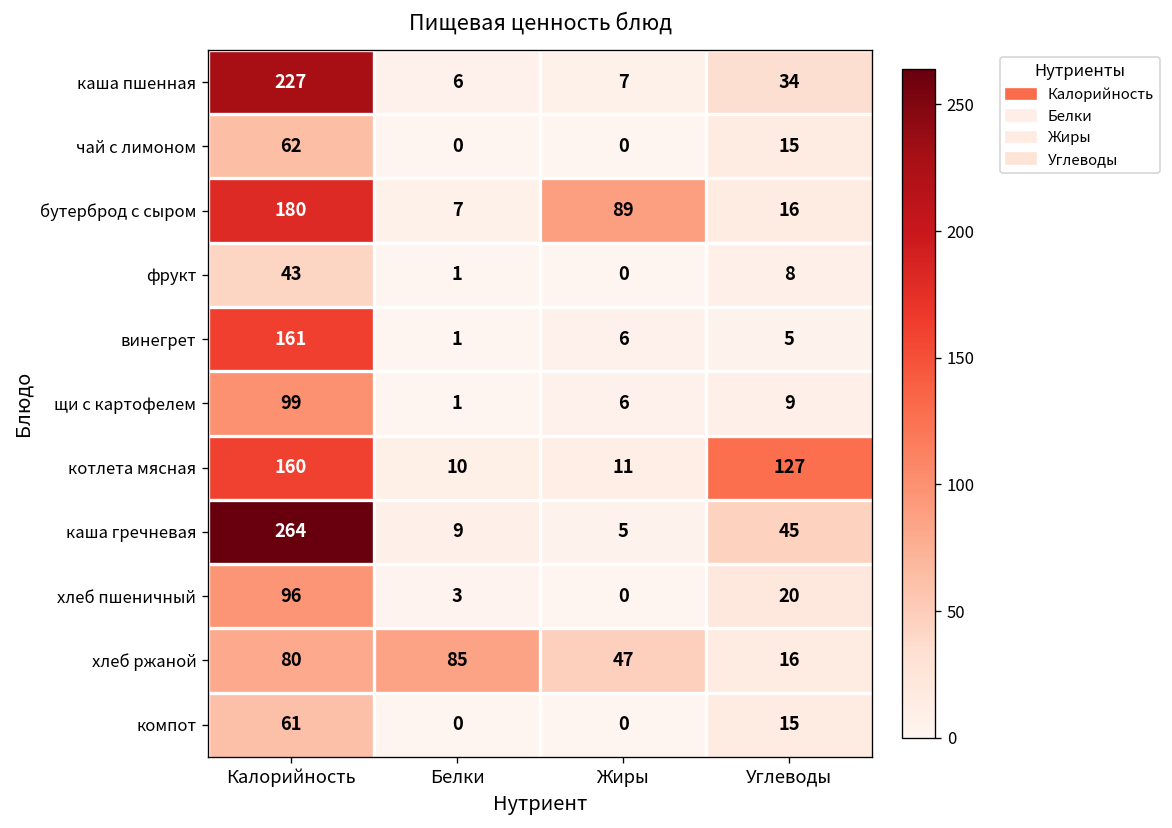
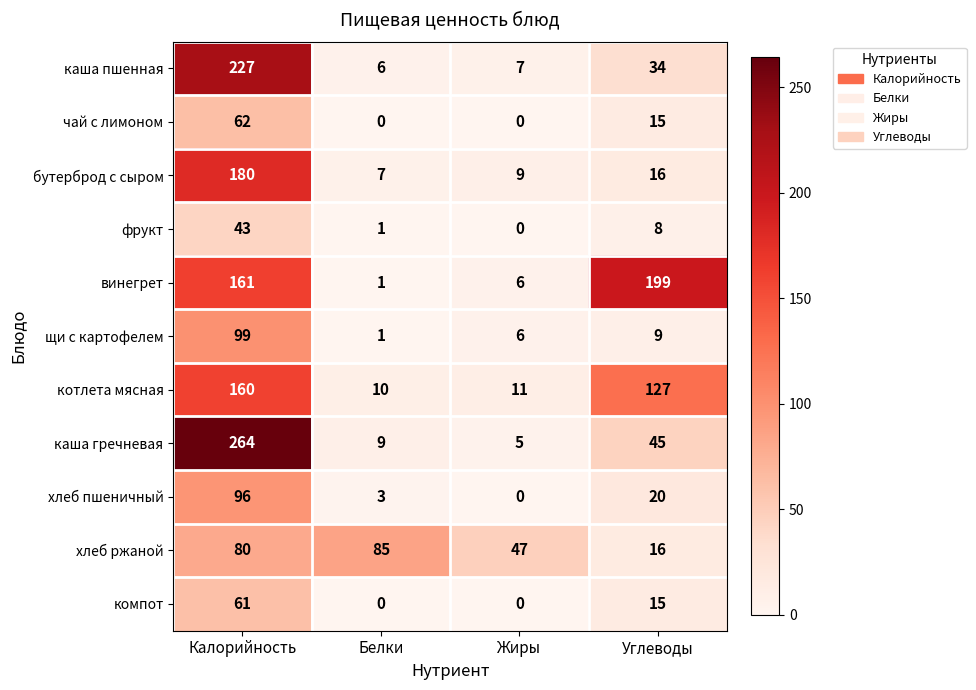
  {
    "каша пшенная": {
      "Калорийность": 227,
      "Белки": 6,
      "Жиры": 7,
      "Углеводы": 34
    },
    "чай с лимоном": {
      "Калорийность": 62,
      "Белки": 0,
      "Жиры": 0,
      "Углеводы": 15
    },
    "бутерброд с сыром": {
      "Калорийность": 180,
      "Белки": 7,
-     "Жиры": 89,
+     "Жиры": 9,
      "Углеводы": 16
    },
    "фрукт": {
      "Калорийность": 43,
      "Белки": 1,
      "Жиры": 0,
      "Углеводы": 8
    },
    "винегрет": {
      "Калорийность": 161,
      "Белки": 1,
      "Жиры": 6,
-     "Углеводы": 5
+     "Углеводы": 199
    },
    "щи с картофелем": {
      "Калорийность": 99,
      "Белки": 1,
      "Жиры": 6,
      "Углеводы": 9
    },
    "котлета мясная": {
      "Калорийность": 160,
      "Белки": 10,
      "Жиры": 11,
      "Углеводы": 127
    },
    "каша гречневая": {
      "Калорийность": 264,
      "Белки": 9,
      "Жиры": 5,
      "Углеводы": 45
    },
    "хлеб пшеничный": {
      "Калорийность": 96,
      "Белки": 3,
      "Жиры": 0,
      "Углеводы": 20
    },
    "хлеб ржаной": {
      "Калорийность": 80,
      "Белки": 85,
      "Жиры": 47,
      "Углеводы": 16
    },
    "компот": {
      "Калорийность": 61,
      "Белки": 0,
      "Жиры": 0,
      "Углеводы": 15
    }
  }
